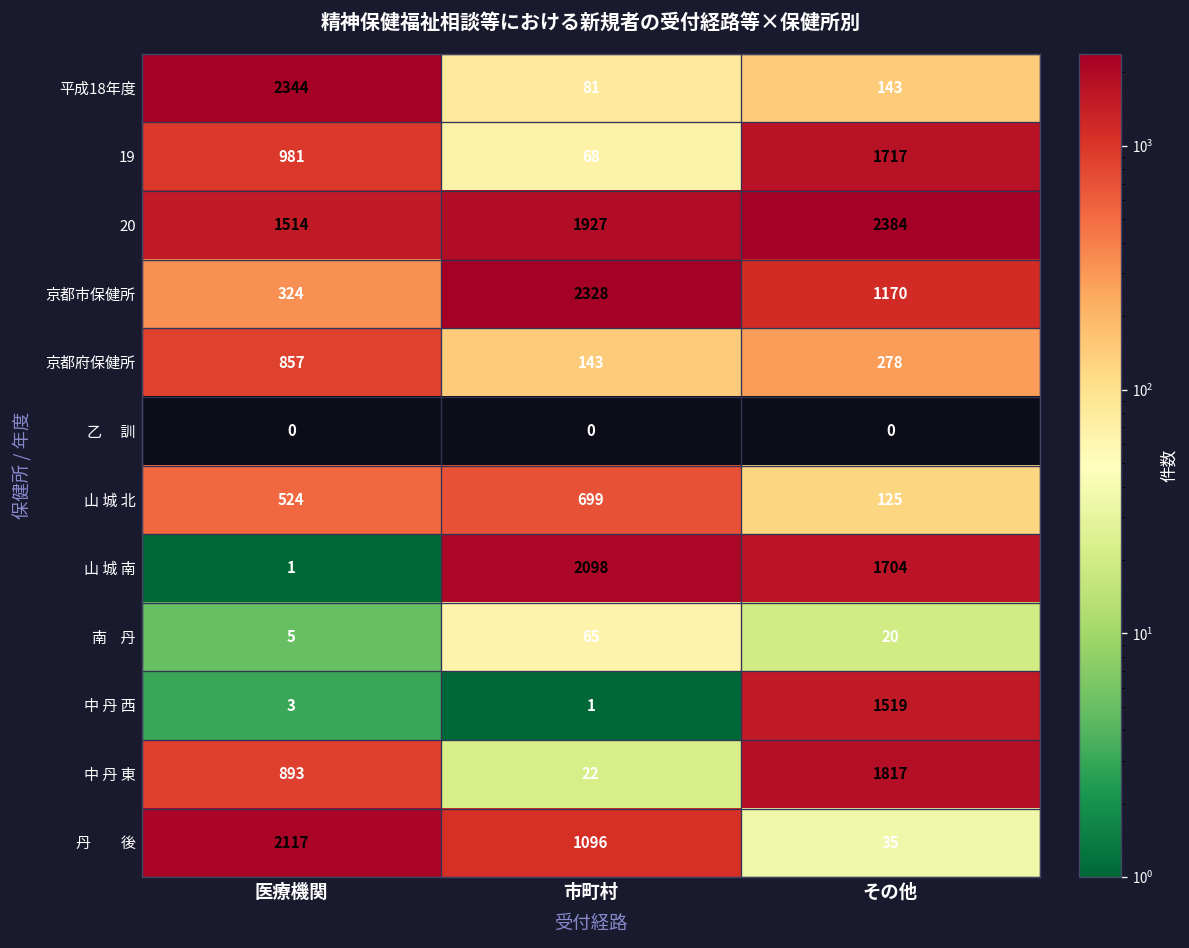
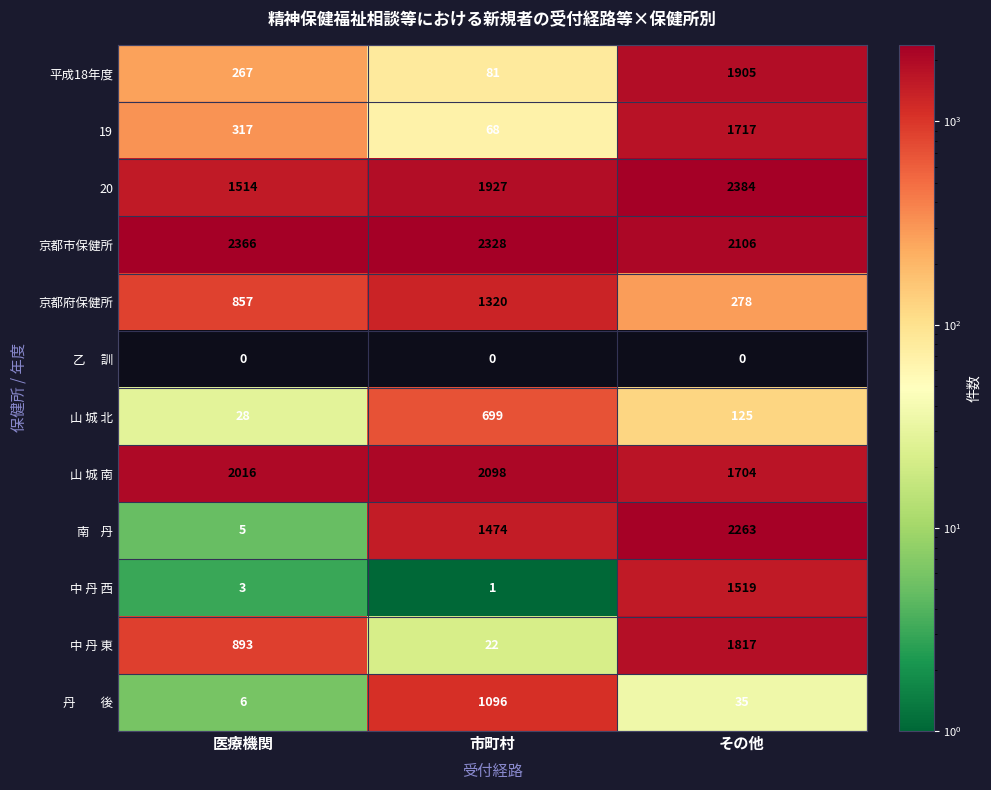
  {
    "平成18年度": {
-     "医療機関": 2344,
+     "医療機関": 267,
      "市町村": 81,
-     "その他": 143
+     "その他": 1905
    },
    "19": {
-     "医療機関": 981,
+     "医療機関": 317,
      "市町村": 68,
      "その他": 1717
    },
    "20": {
      "医療機関": 1514,
      "市町村": 1927,
      "その他": 2384
    },
    "京都市保健所": {
-     "医療機関": 324,
+     "医療機関": 2366,
      "市町村": 2328,
-     "その他": 1170
+     "その他": 2106
    },
    "京都府保健所": {
      "医療機関": 857,
-     "市町村": 143,
+     "市町村": 1320,
      "その他": 278
    },
    "乙 訓": {
      "医療機関": 0,
      "市町村": 0,
      "その他": 0
    },
    "山 城 北": {
-     "医療機関": 524,
+     "医療機関": 28,
      "市町村": 699,
      "その他": 125
    },
    "山 城 南": {
-     "医療機関": 1,
+     "医療機関": 2016,
      "市町村": 2098,
      "その他": 1704
    },
    "南 丹": {
      "医療機関": 5,
-     "市町村": 65,
-     "その他": 20
+     "市町村": 1474,
+     "その他": 2263
    },
    "中 丹 西": {
      "医療機関": 3,
      "市町村": 1,
      "その他": 1519
    },
    "中 丹 東": {
      "医療機関": 893,
      "市町村": 22,
      "その他": 1817
    },
    "丹 後": {
-     "医療機関": 2117,
+     "医療機関": 6,
      "市町村": 1096,
      "その他": 35
    }
  }
